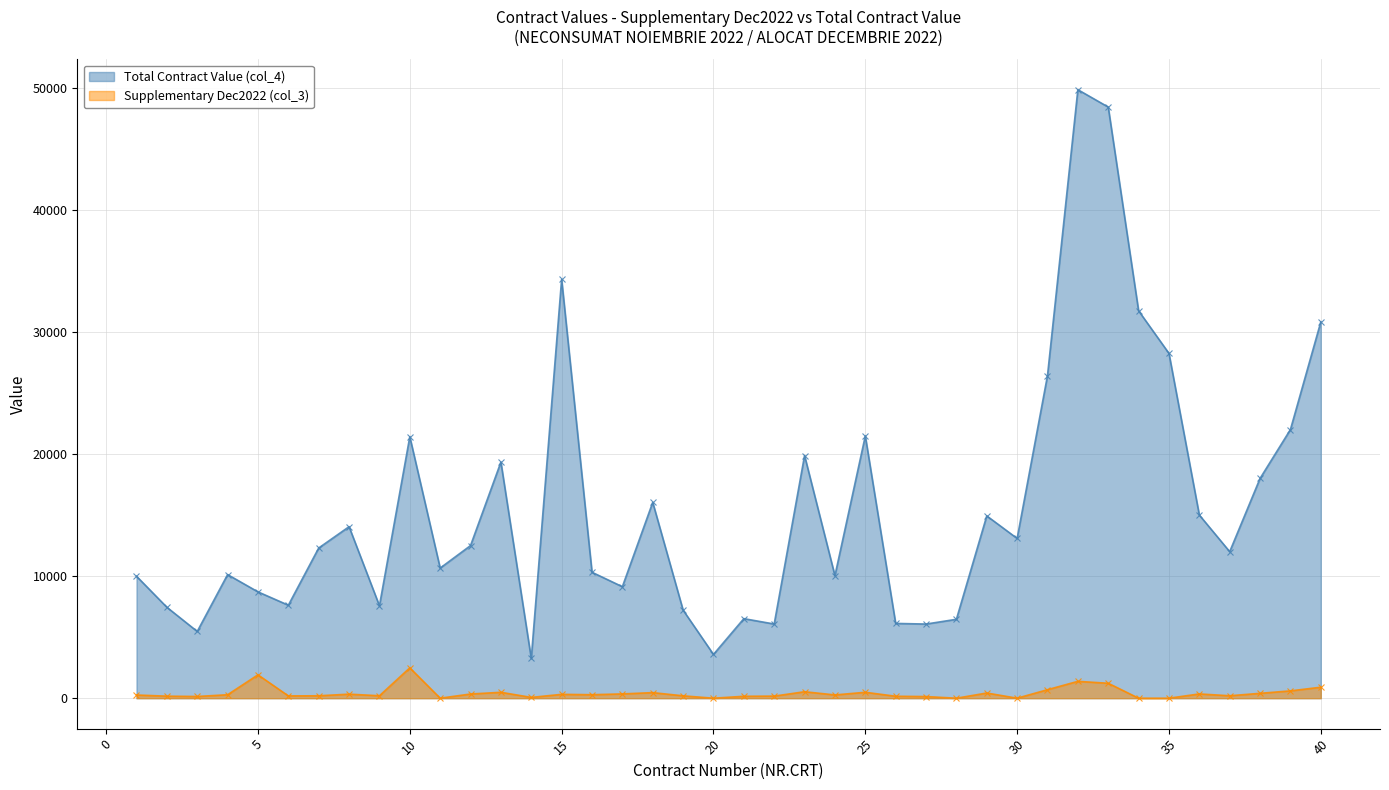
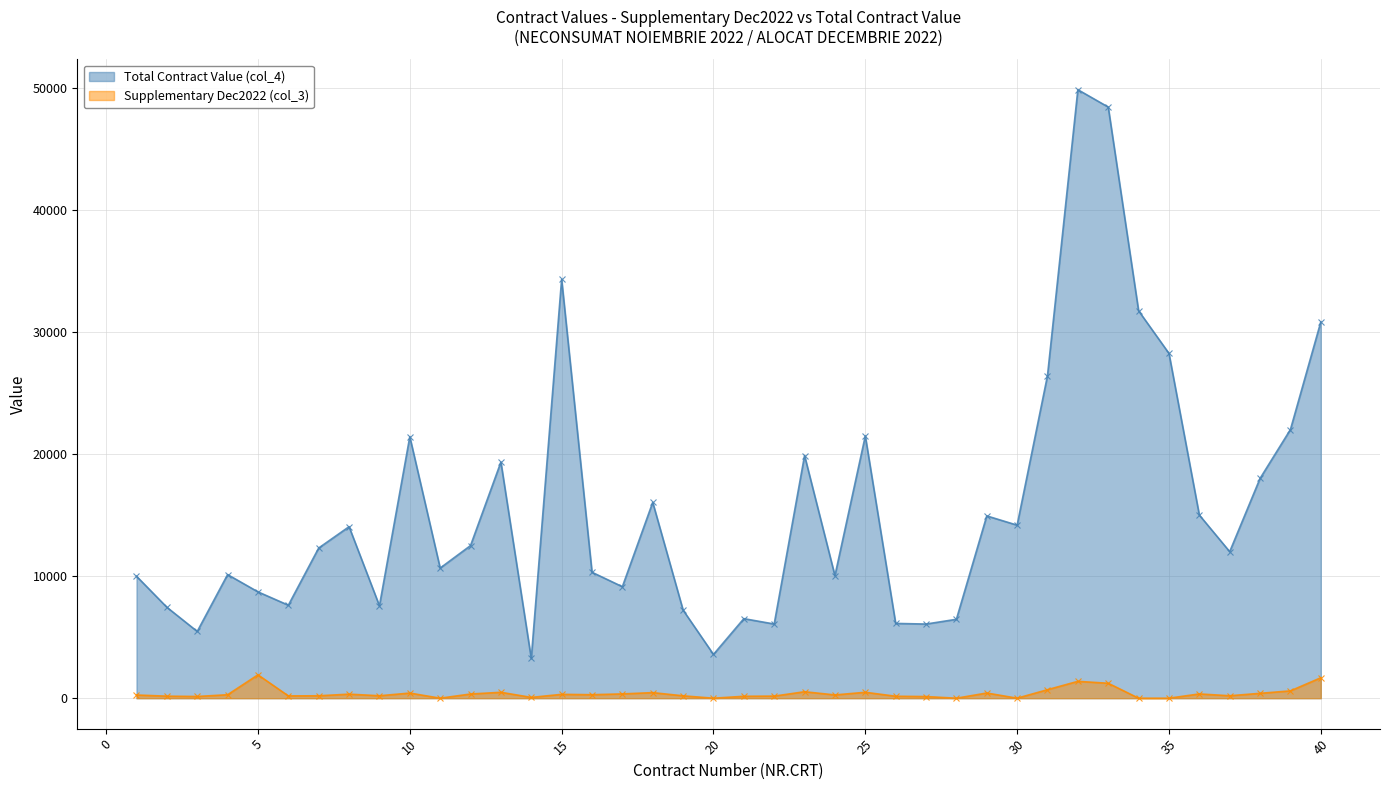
  {
    "Total Contract Value (col_4)": {
      "5": 8700,
      "10": 21400,
      "15": 34300,
      "20": 3600,
      "25": 21500,
-     "30": 13100,
+     "30": 14200,
      "35": 28200,
      "40": 30800
    },
    "Supplementary Dec2022 (col_3)": {
      "5": 1900,
-     "10": 2500,
+     "10": 400,
      "15": 300,
      "20": 0,
      "25": 500,
      "30": 0,
      "35": 0,
-     "40": 900
+     "40": 1700
    }
  }
